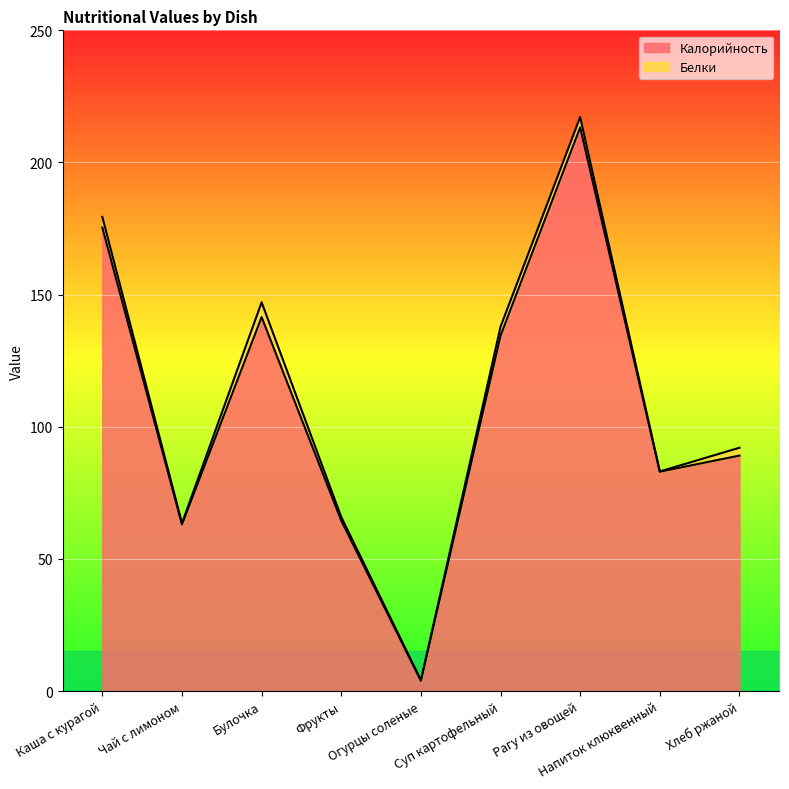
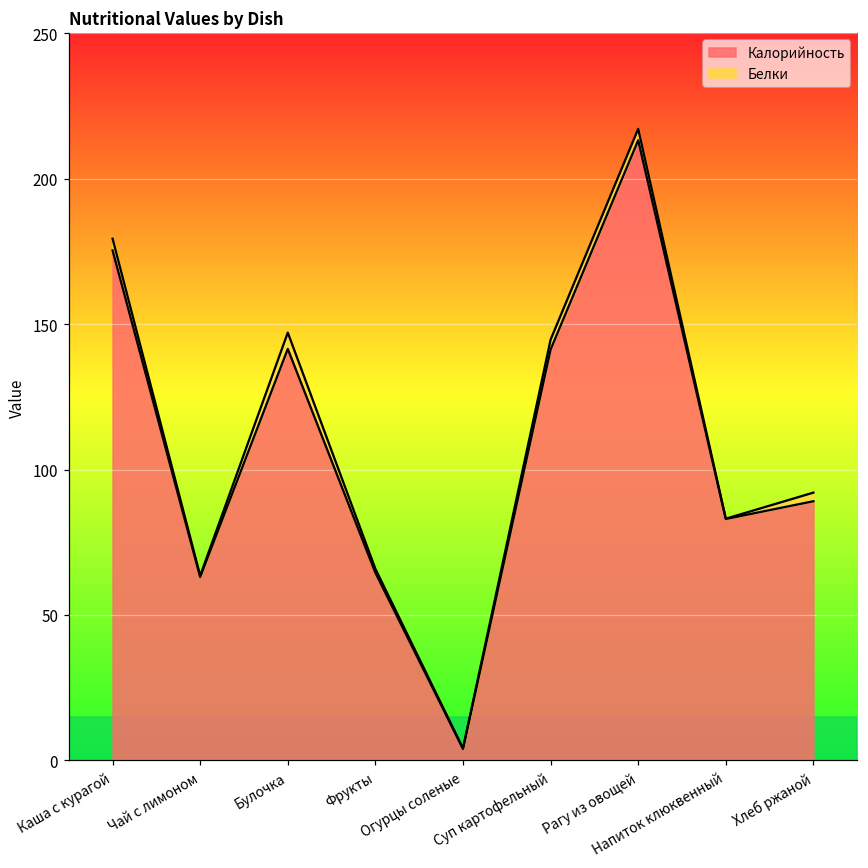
  {
    "Калорийность": {
      "Каша с курагой": 175,
      "Булочка": 142,
      "Фрукты": 65,
-     "Суп картофельный": 134,
+     "Суп картофельный": 141,
      "Рагу из овощей": 213,
      "Хлеб ржаной": 89
    },
    "Белки": {
      "Каша с курагой": 4,
      "Булочка": 6,
      "Фрукты": 1,
      "Суп картофельный": 3,
      "Рагу из овощей": 4,
      "Хлеб ржаной": 3
    }
  }
